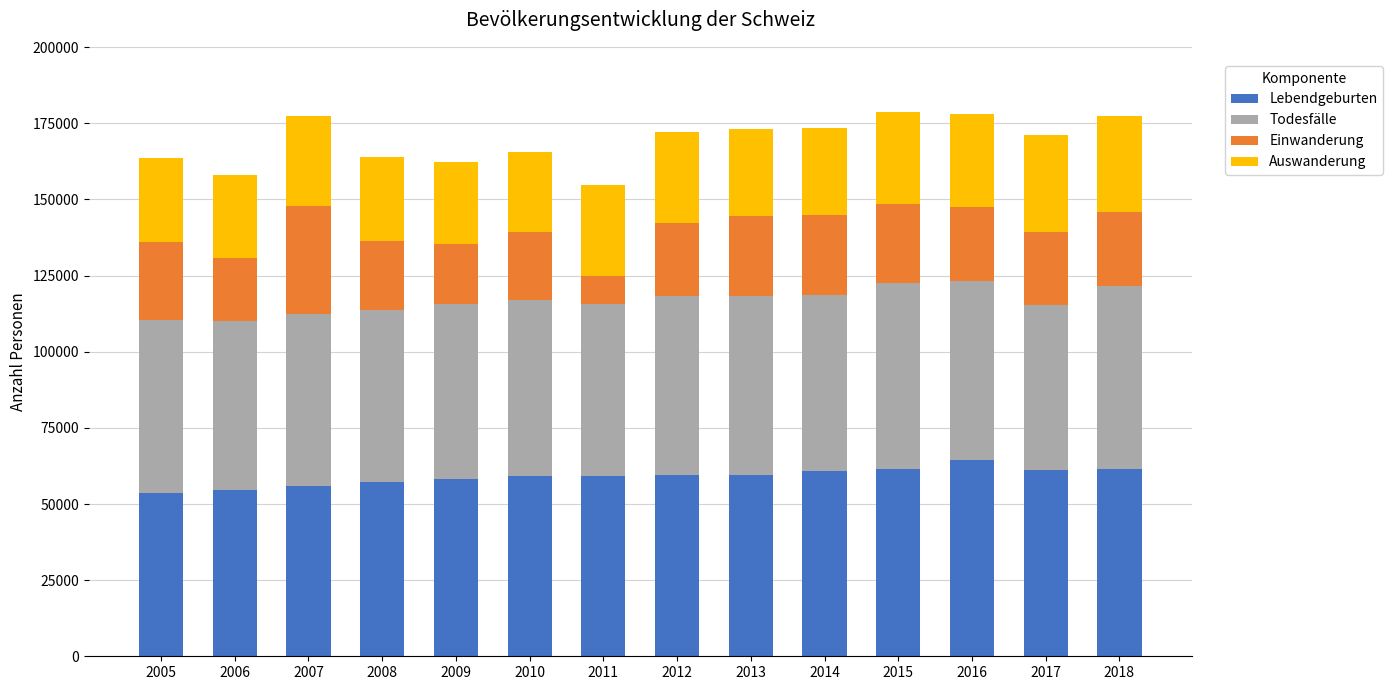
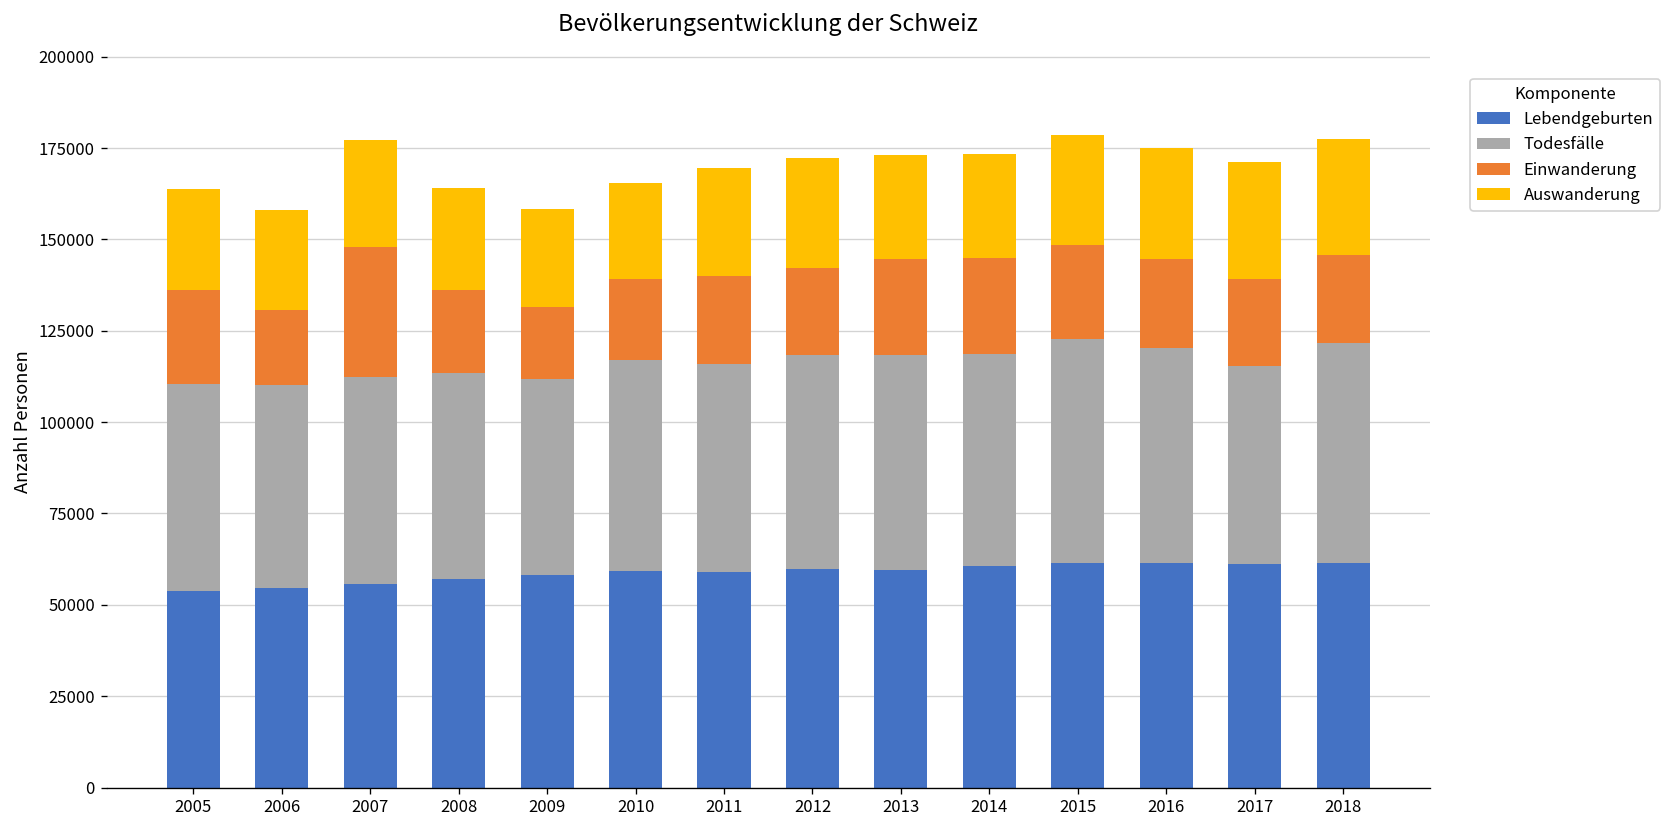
  {
    "Lebendgeburten": {
      "2005": 54000,
      "2006": 54000,
      "2007": 56000,
      "2008": 57000,
      "2009": 58000,
      "2010": 59000,
      "2011": 59000,
      "2012": 60000,
      "2013": 59000,
      "2014": 61000,
      "2015": 61000,
-     "2016": 65000,
+     "2016": 62000,
      "2017": 61000,
      "2018": 62000
    },
    "Todesfälle": {
      "2005": 57000,
      "2006": 56000,
      "2007": 56000,
      "2008": 56000,
-     "2009": 58000,
+     "2009": 54000,
      "2010": 58000,
      "2011": 57000,
      "2012": 59000,
      "2013": 59000,
      "2014": 58000,
      "2015": 61000,
      "2016": 59000,
      "2017": 54000,
      "2018": 60000
    },
    "Einwanderung": {
      "2005": 26000,
      "2006": 20000,
      "2007": 36000,
      "2008": 23000,
      "2009": 20000,
      "2010": 22000,
-     "2011": 9000,
+     "2011": 24000,
      "2012": 24000,
      "2013": 26000,
      "2014": 26000,
      "2015": 26000,
      "2016": 24000,
      "2017": 24000,
      "2018": 24000
    },
    "Auswanderung": {
      "2005": 28000,
      "2006": 27000,
      "2007": 29000,
      "2008": 28000,
      "2009": 27000,
      "2010": 26000,
      "2011": 30000,
      "2012": 30000,
      "2013": 28000,
      "2014": 28000,
      "2015": 30000,
      "2016": 31000,
      "2017": 32000,
      "2018": 32000
    }
  }
